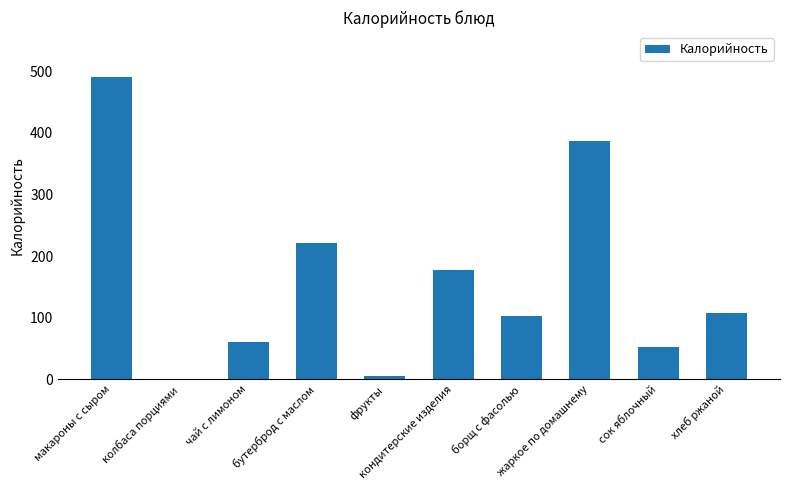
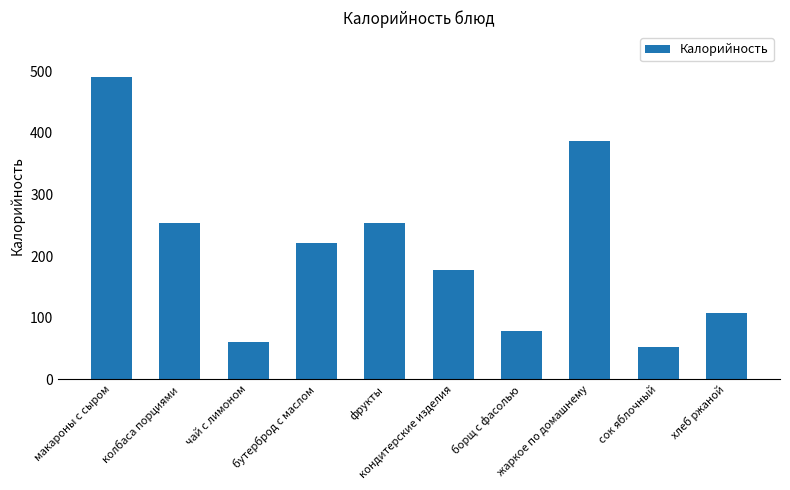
  {
    "макароны с сыром": 490,
-   "колбаса порциями": 0,
+   "колбаса порциями": 250,
    "чай с лимоном": 60,
    "бутерброд с маслом": 220,
-   "фрукты": 10,
+   "фрукты": 250,
    "кондитерские изделия": 180,
-   "борщ с фасолью": 100,
+   "борщ с фасолью": 80,
    "жаркое по домашнему": 390,
    "сок яблочный": 50,
    "хлеб ржаной": 110
  }
